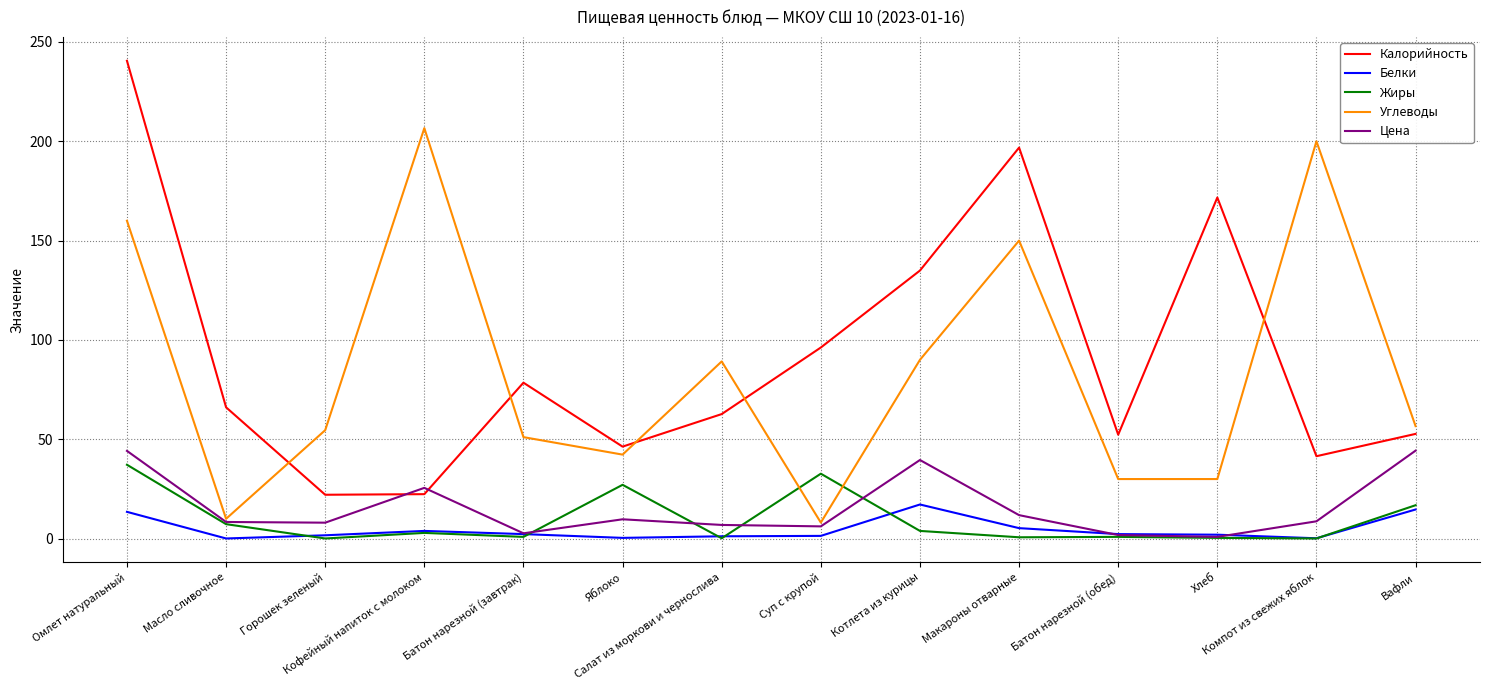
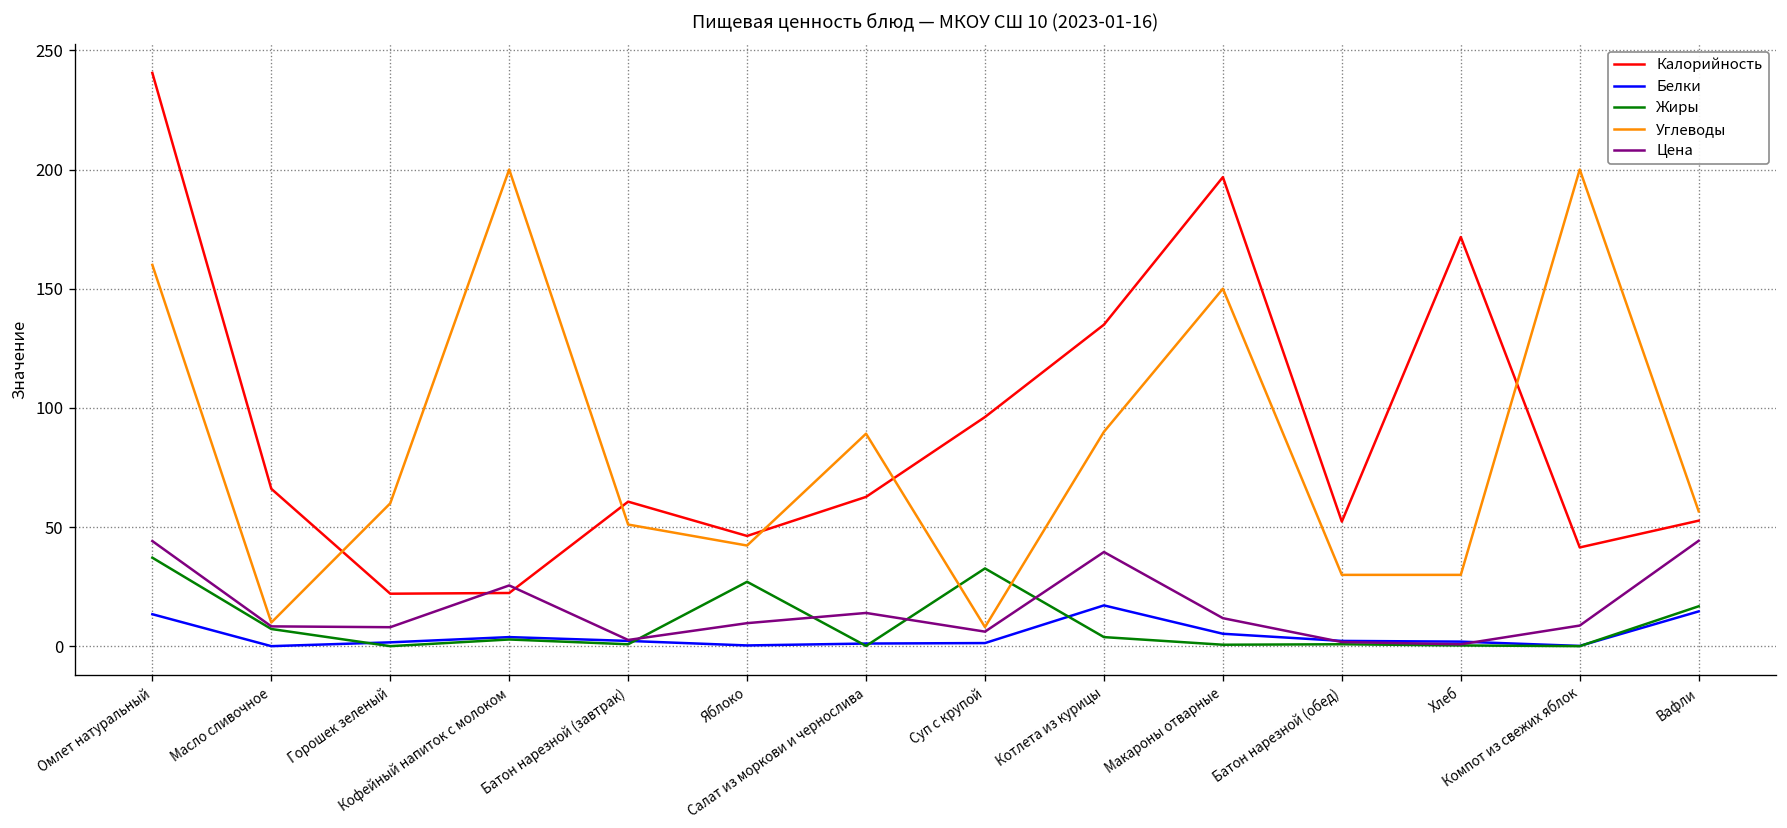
  {
    "Калорийность": {
      "Омлет натуральный": 241,
      "Масло сливочное": 66,
      "Горошек зеленый": 22,
      "Кофейный напиток с молоком": 22,
-     "Батон нарезной (завтрак)": 79,
+     "Батон нарезной (завтрак)": 61,
      "Яблоко": 46,
      "Салат из моркови и чернослива": 63,
      "Суп с крупой": 96,
      "Котлета из курицы": 135,
      "Макароны отварные": 197,
      "Батон нарезной (обед)": 52,
      "Хлеб": 172,
      "Компот из свежих яблок": 42,
      "Вафли": 53
    },
    "Белки": {
      "Омлет натуральный": 14,
      "Масло сливочное": 0,
      "Горошек зеленый": 2,
      "Яблоко": 0,
      "Суп с крупой": 1,
      "Котлета из курицы": 17,
      "Макароны отварные": 5,
      "Вафли": 15
    },
    "Жиры": {
      "Омлет натуральный": 37,
      "Горошек зеленый": 0,
      "Батон нарезной (завтрак)": 1,
      "Яблоко": 27,
      "Суп с крупой": 33,
      "Котлета из курицы": 4,
      "Макароны отварные": 1,
      "Вафли": 17
    },
    "Углеводы": {
      "Омлет натуральный": 160,
      "Масло сливочное": 10,
-     "Горошек зеленый": 55,
-     "Кофейный напиток с молоком": 207,
+     "Горошек зеленый": 60,
+     "Кофейный напиток с молоком": 200,
      "Батон нарезной (завтрак)": 51,
      "Яблоко": 42,
      "Салат из моркови и чернослива": 89,
      "Суп с крупой": 8,
      "Котлета из курицы": 90,
      "Макароны отварные": 150,
      "Батон нарезной (обед)": 30,
      "Хлеб": 30,
      "Компот из свежих яблок": 200,
      "Вафли": 57
    },
    "Цена": {
      "Омлет натуральный": 44,
      "Горошек зеленый": 8,
      "Кофейный напиток с молоком": 26,
      "Яблоко": 10,
-     "Салат из моркови и чернослива": 7,
+     "Салат из моркови и чернослива": 14,
      "Суп с крупой": 6,
      "Котлета из курицы": 40,
      "Макароны отварные": 12,
      "Компот из свежих яблок": 9,
      "Вафли": 44
    }
  }
